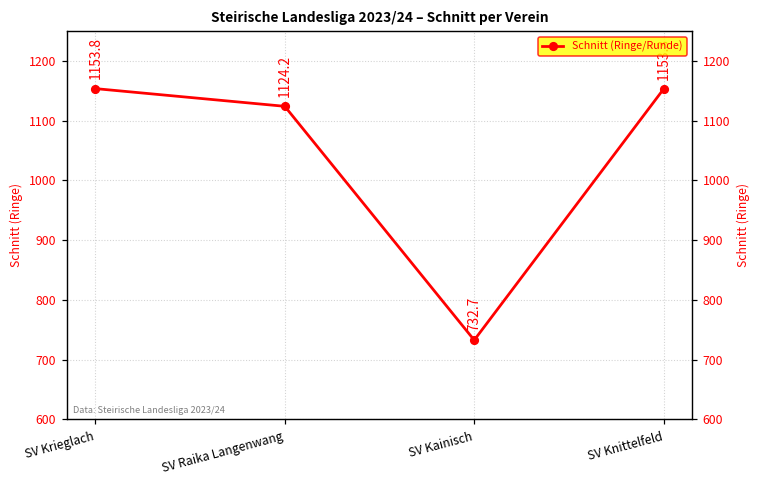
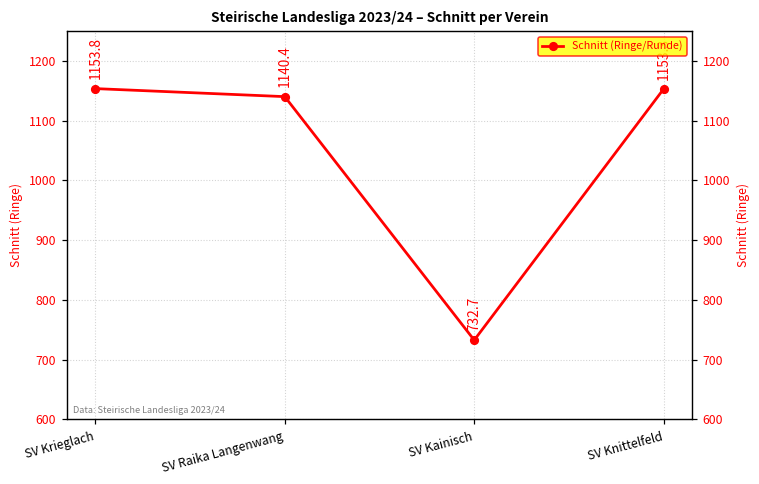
  {
    "SV Krieglach": 1153.8,
-   "SV Raika Langenwang": 1124.2,
+   "SV Raika Langenwang": 1140.4,
    "SV Kainisch": 732.7
  }
